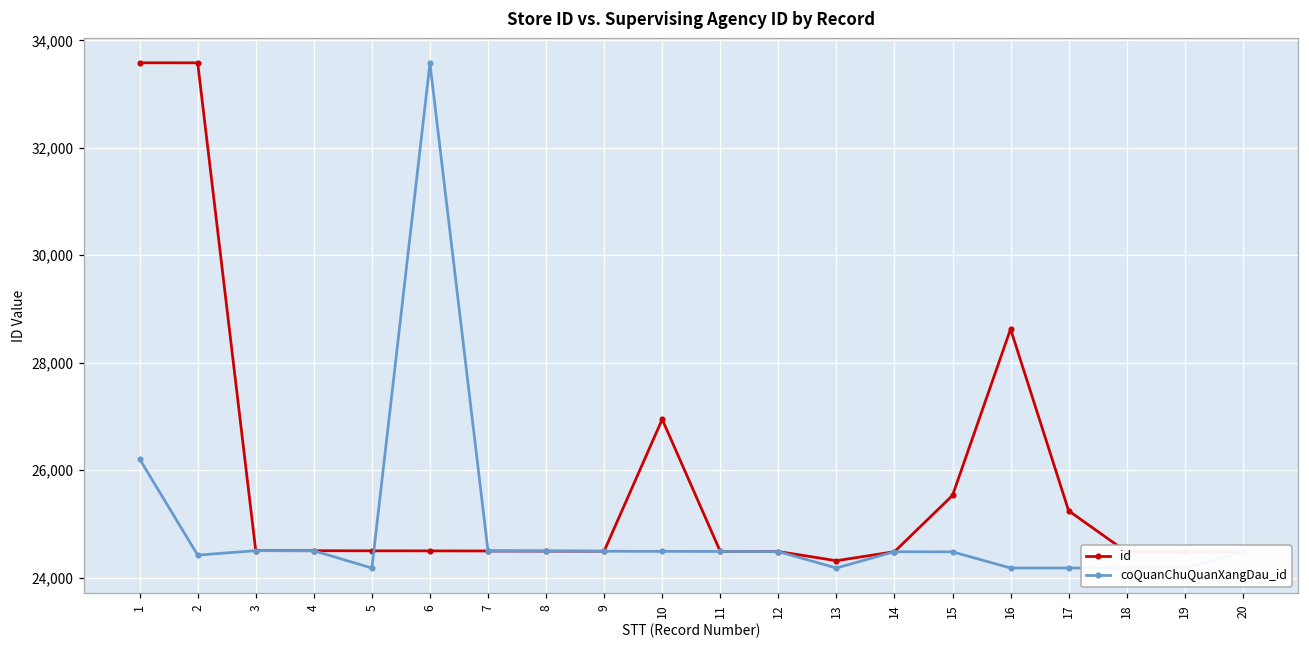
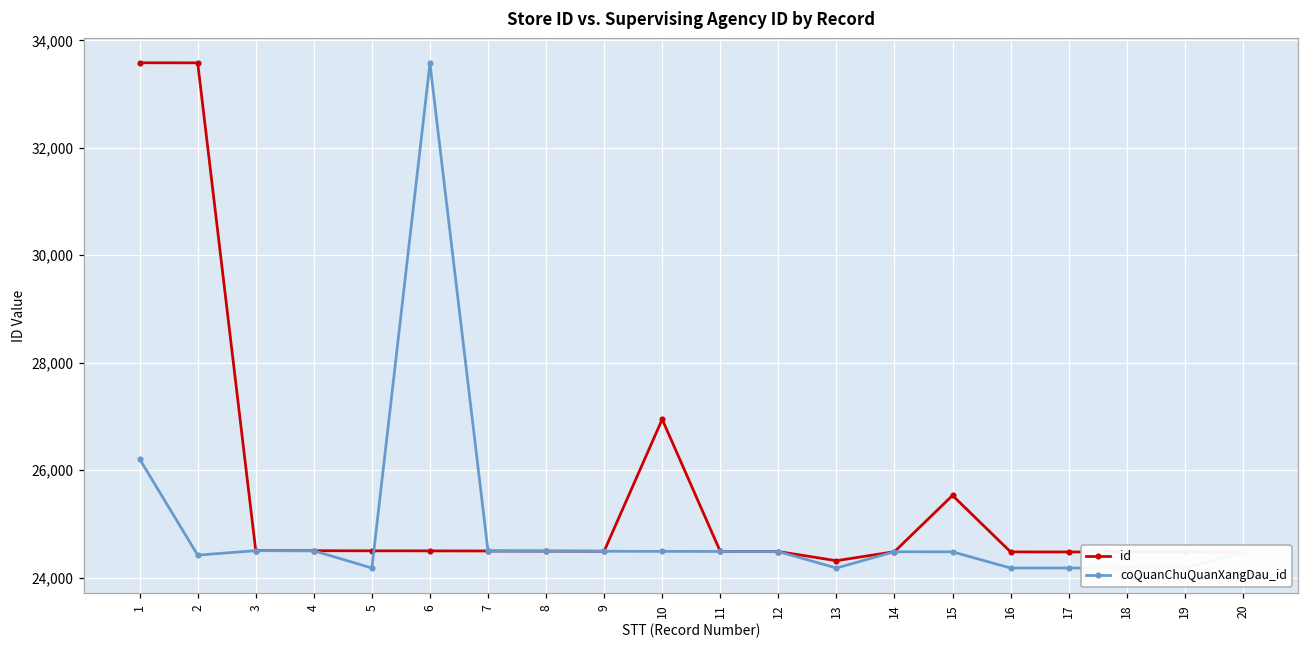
  {
    "id": {
      "1": "33,600",
      "2": "33,600",
      "5": "24,500",
      "6": "24,500",
      "10": "26,900",
      "13": "24,300",
      "15": "25,500",
-     "16": "28,600",
-     "17": "25,200"
+     "16": "24,500",
+     "17": "24,500"
    },
    "coQuanChuQuanXangDau_id": {
      "1": "26,200",
      "2": "24,400",
      "5": "24,200",
      "6": "33,600",
      "10": "24,500",
      "13": "24,200",
      "15": "24,500",
      "16": "24,200",
      "17": "24,200"
    }
  }
